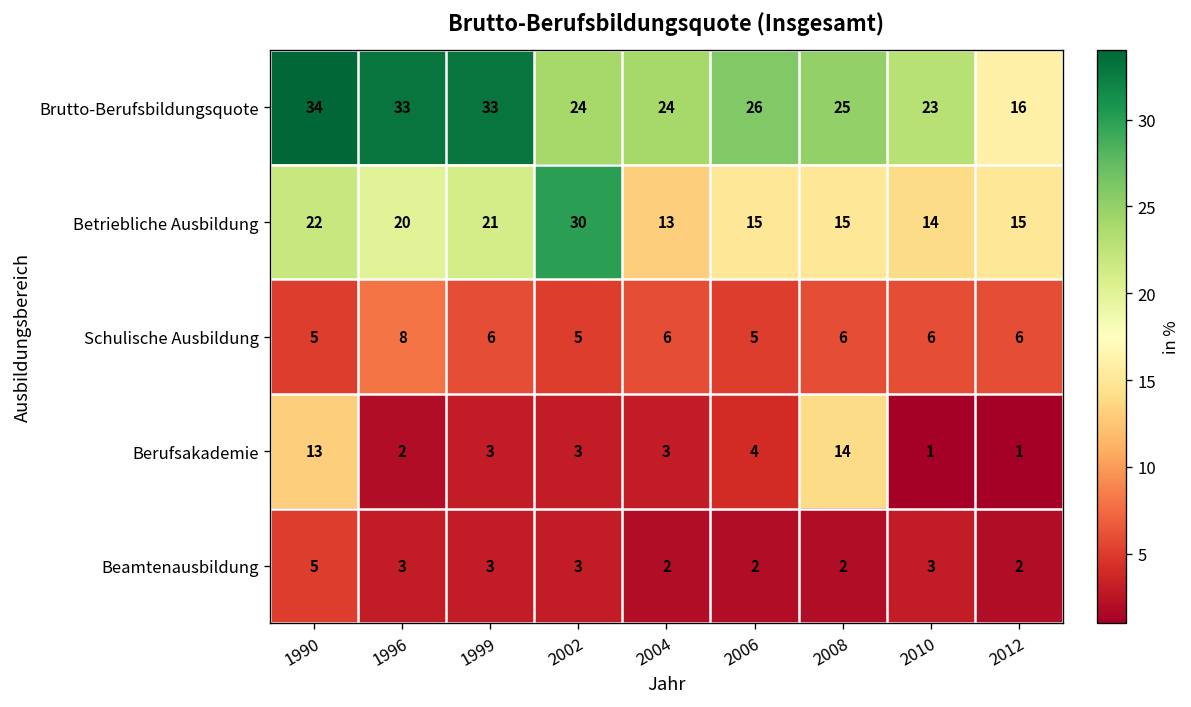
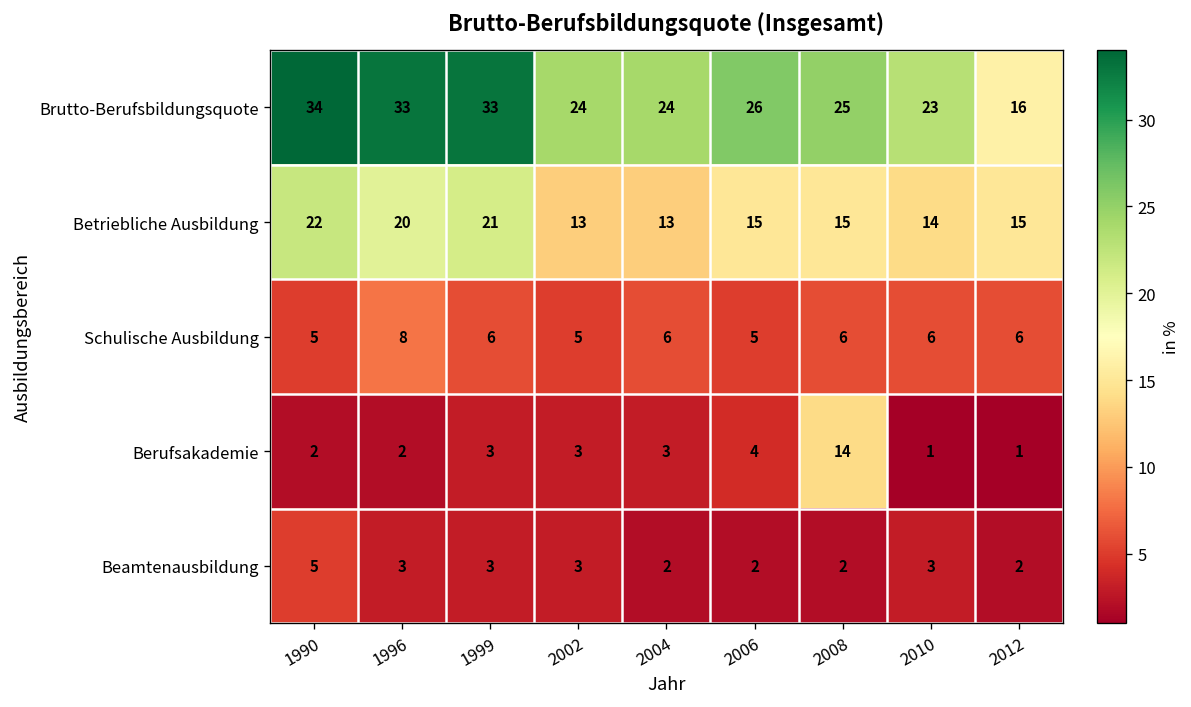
  {
    "Brutto-Berufsbildungsquote": {
      "1990": 34,
      "1996": 33,
      "1999": 33,
      "2002": 24,
      "2004": 24,
      "2006": 26,
      "2008": 25,
      "2010": 23,
      "2012": 16
    },
    "Betriebliche Ausbildung": {
      "1990": 22,
      "1996": 20,
      "1999": 21,
-     "2002": 30,
+     "2002": 13,
      "2004": 13,
      "2006": 15,
      "2008": 15,
      "2010": 14,
      "2012": 15
    },
    "Schulische Ausbildung": {
      "1990": 5,
      "1996": 8,
      "1999": 6,
      "2002": 5,
      "2004": 6,
      "2006": 5,
      "2008": 6,
      "2010": 6,
      "2012": 6
    },
    "Berufsakademie": {
-     "1990": 13,
+     "1990": 2,
      "1996": 2,
      "1999": 3,
      "2002": 3,
      "2004": 3,
      "2006": 4,
      "2008": 14,
      "2010": 1,
      "2012": 1
    },
    "Beamtenausbildung": {
      "1990": 5,
      "1996": 3,
      "1999": 3,
      "2002": 3,
      "2004": 2,
      "2006": 2,
      "2008": 2,
      "2010": 3,
      "2012": 2
    }
  }
